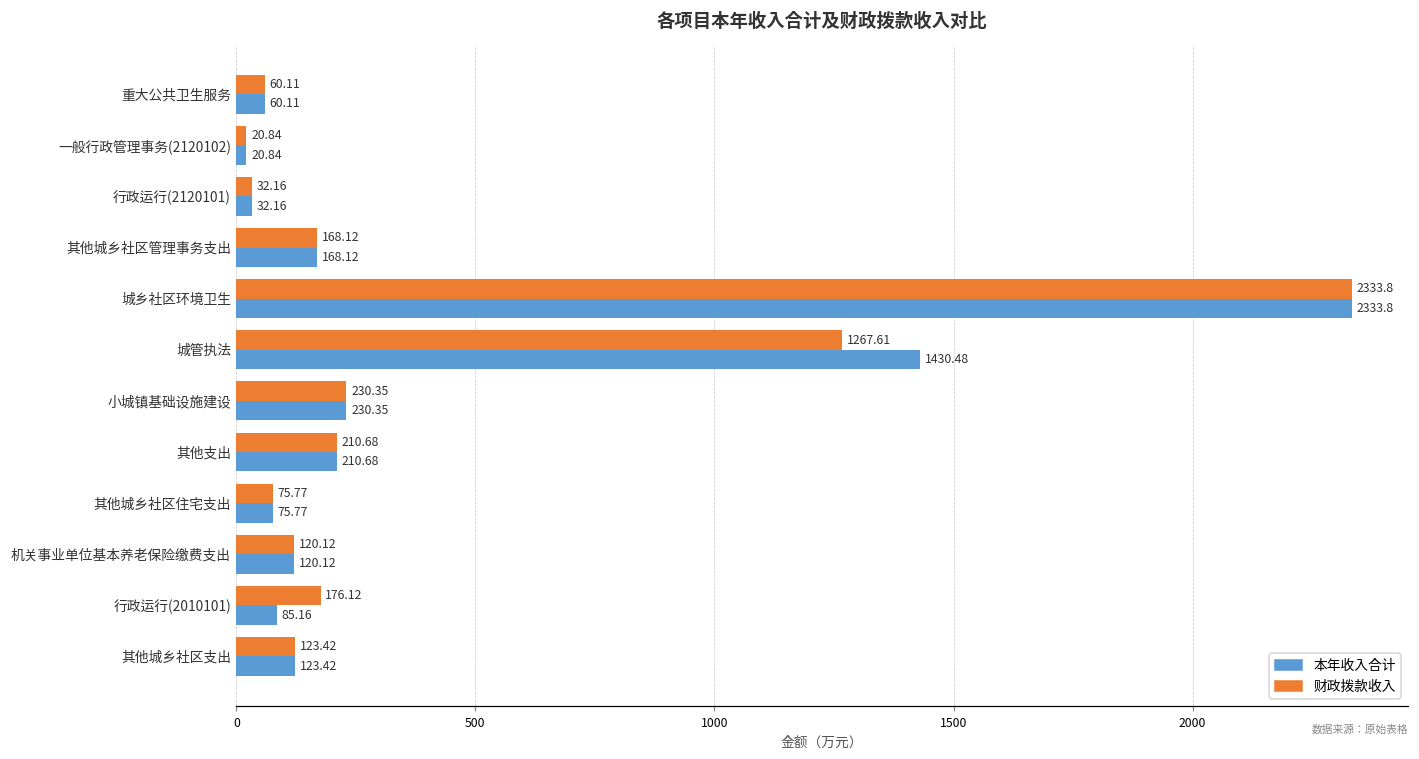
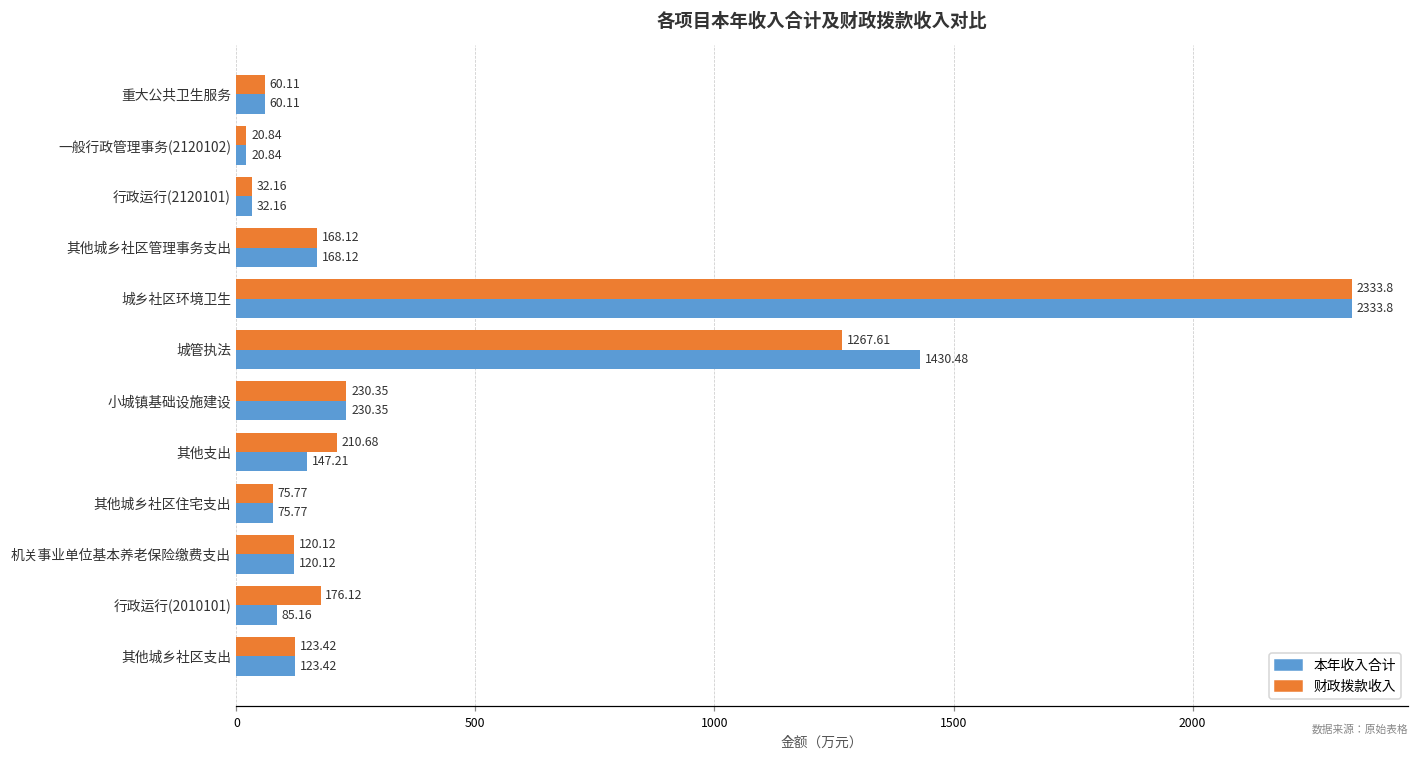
  {
    "本年收入合计": {
      "重大公共卫生服务": 60.11,
      "一般行政管理事务(2120102)": 20.84,
      "行政运行(2120101)": 32.16,
      "其他城乡社区管理事务支出": 168.12,
      "城乡社区环境卫生": 2333.8,
      "城管执法": 1430.48,
      "小城镇基础设施建设": 230.35,
-     "其他支出": 210.68,
+     "其他支出": 147.21,
      "其他城乡社区住宅支出": 75.77,
      "机关事业单位基本养老保险缴费支出": 120.12,
      "行政运行(2010101)": 85.16,
      "其他城乡社区支出": 123.42
    },
    "财政拨款收入": {
      "重大公共卫生服务": 60.11,
      "一般行政管理事务(2120102)": 20.84,
      "行政运行(2120101)": 32.16,
      "其他城乡社区管理事务支出": 168.12,
      "城乡社区环境卫生": 2333.8,
      "城管执法": 1267.61,
      "小城镇基础设施建设": 230.35,
      "其他支出": 210.68,
      "其他城乡社区住宅支出": 75.77,
      "机关事业单位基本养老保险缴费支出": 120.12,
      "行政运行(2010101)": 176.12,
      "其他城乡社区支出": 123.42
    }
  }
